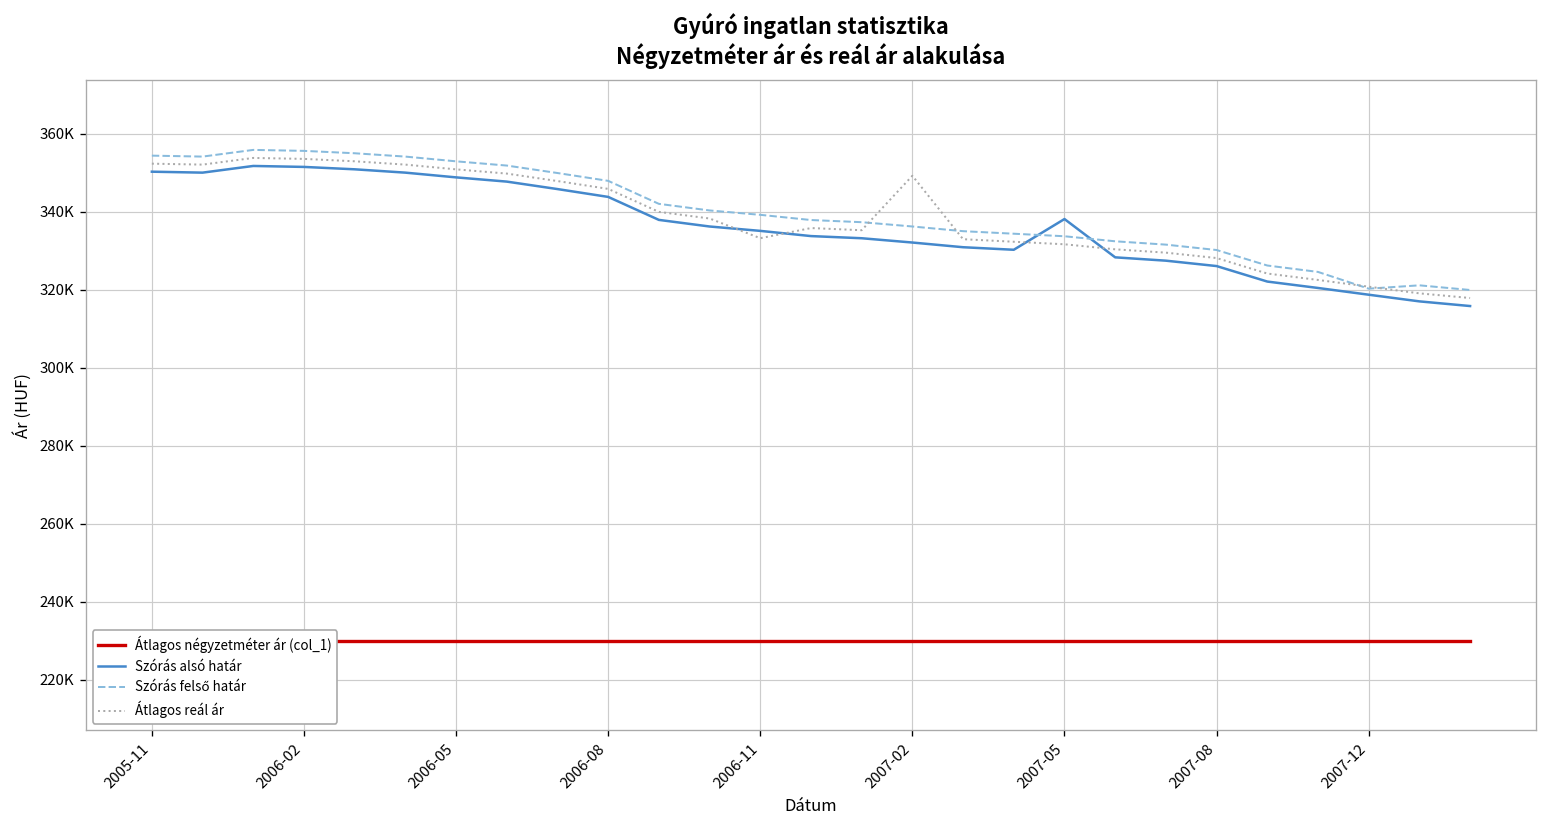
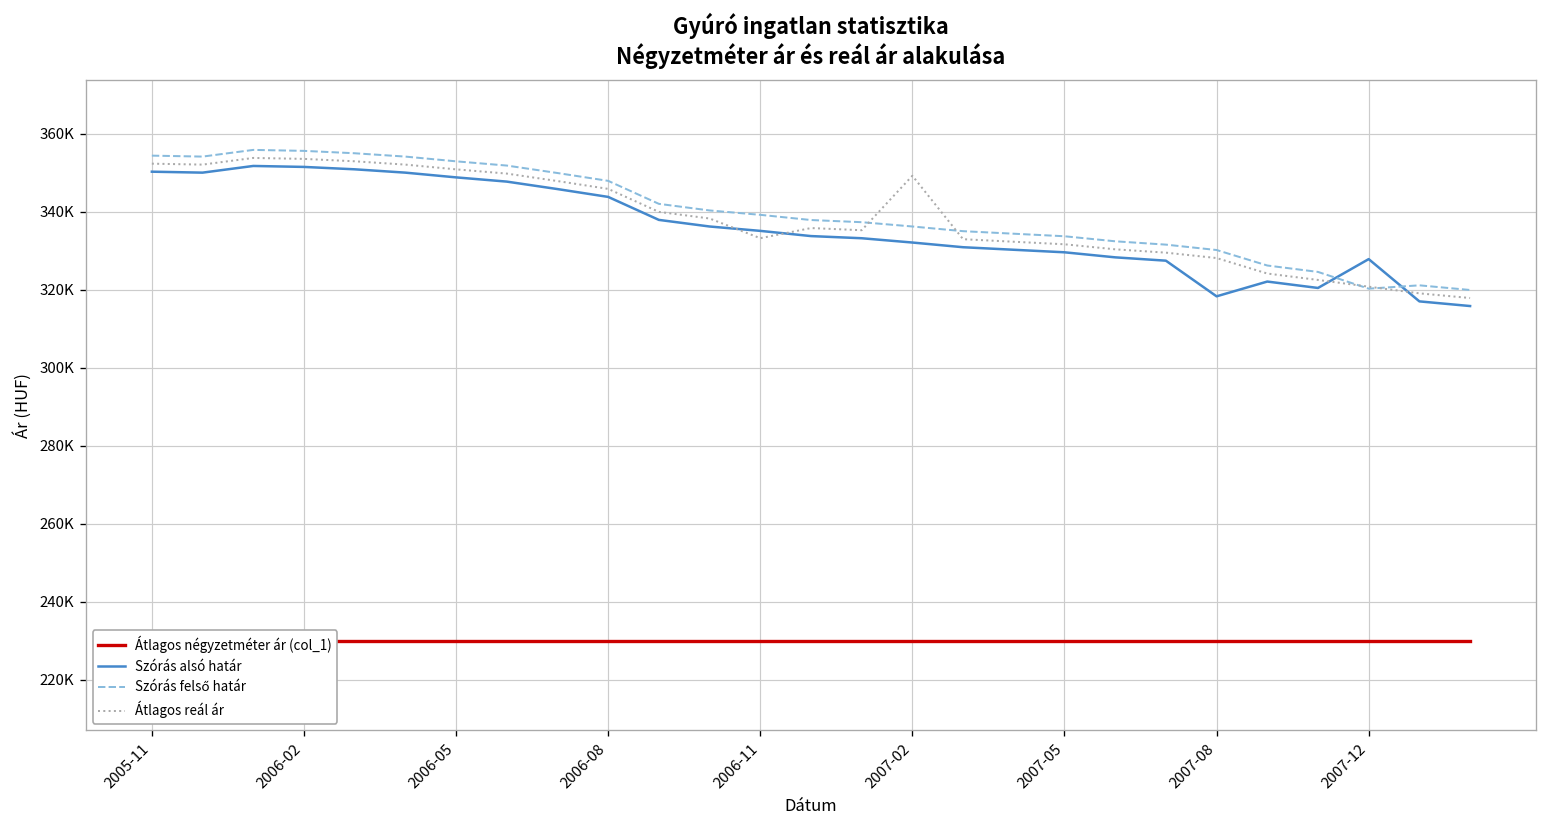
  {
    "Átlagos négyzetméter ár (col_1)": {
      "2006-05": 230000,
      "2006-08": 230000,
      "2006-11": 230000,
      "2007-02": 230000,
      "2007-05": 230000,
      "2007-08": 230000,
      "2007-12": 230000
    },
    "Szórás alsó határ": {
      "2005-11": 350000,
      "2006-02": 351000,
      "2006-05": 349000,
      "2006-08": 344000,
      "2006-11": 335000,
      "2007-02": 332000,
-     "2007-05": 338000,
-     "2007-08": 326000,
-     "2007-12": 319000
+     "2007-05": 330000,
+     "2007-08": 318000,
+     "2007-12": 328000
    },
    "Szórás felső határ": {
      "2005-11": 354000,
      "2006-02": 356000,
      "2006-05": 353000,
      "2006-08": 348000,
      "2006-11": 339000,
      "2007-02": 336000,
      "2007-05": 334000,
      "2007-08": 330000
    },
    "Átlagos reál ár": {
      "2005-11": 352000,
      "2006-02": 354000,
      "2006-05": 351000,
      "2006-08": 346000,
      "2006-11": 333000,
      "2007-02": 349000,
      "2007-05": 332000,
      "2007-08": 328000
    }
  }
